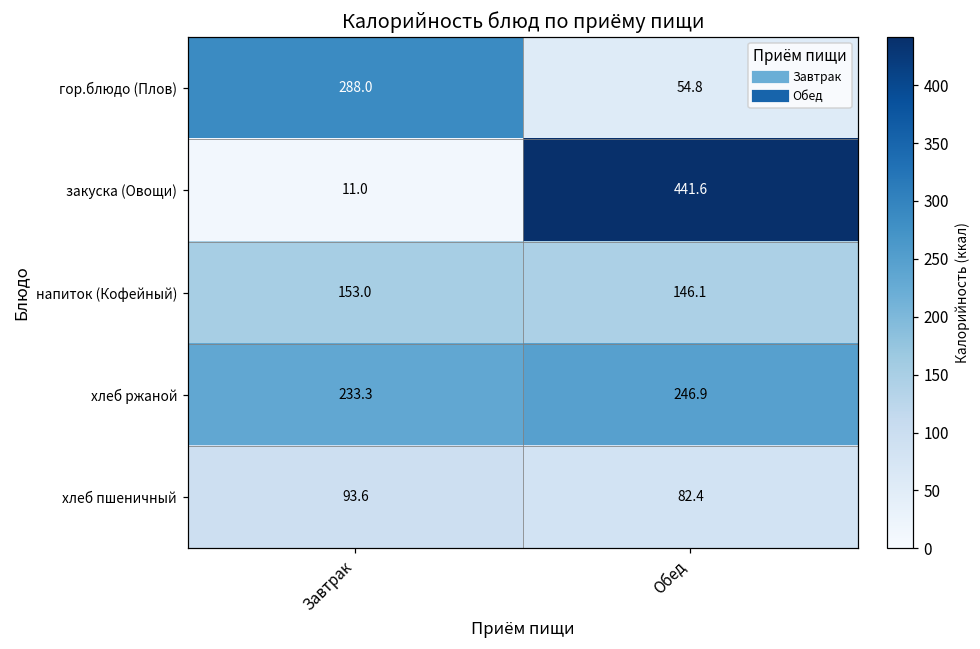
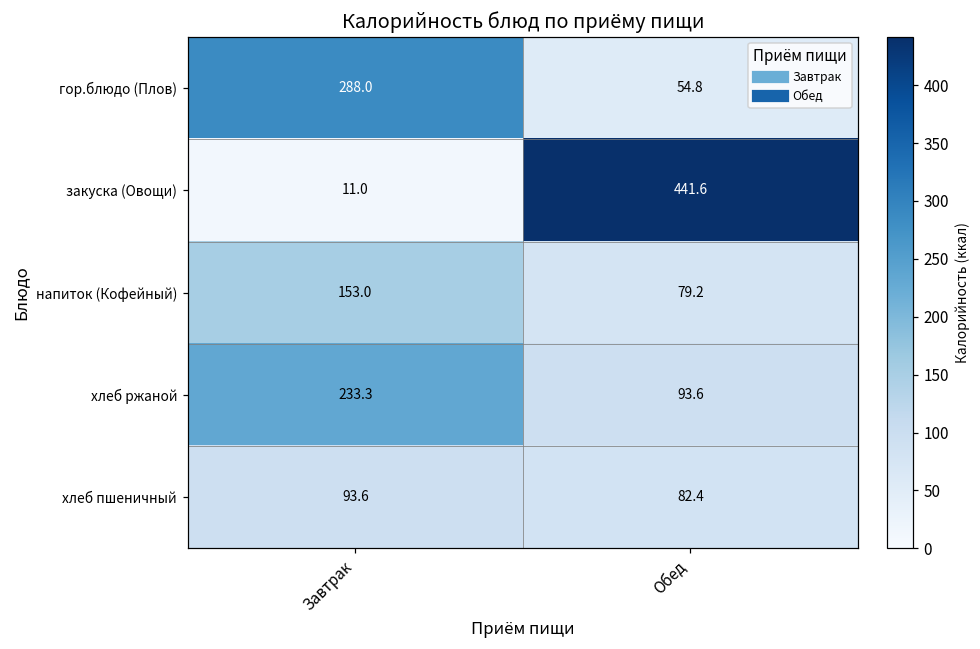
  {
    "гор.блюдо (Плов)": {
      "Завтрак": 288.0,
      "Обед": 54.8
    },
    "закуска (Овощи)": {
      "Завтрак": 11.0,
      "Обед": 441.6
    },
    "напиток (Кофейный)": {
      "Завтрак": 153.0,
-     "Обед": 146.1
+     "Обед": 79.2
    },
    "хлеб ржаной": {
      "Завтрак": 233.3,
-     "Обед": 246.9
+     "Обед": 93.6
    },
    "хлеб пшеничный": {
      "Завтрак": 93.6,
      "Обед": 82.4
    }
  }
